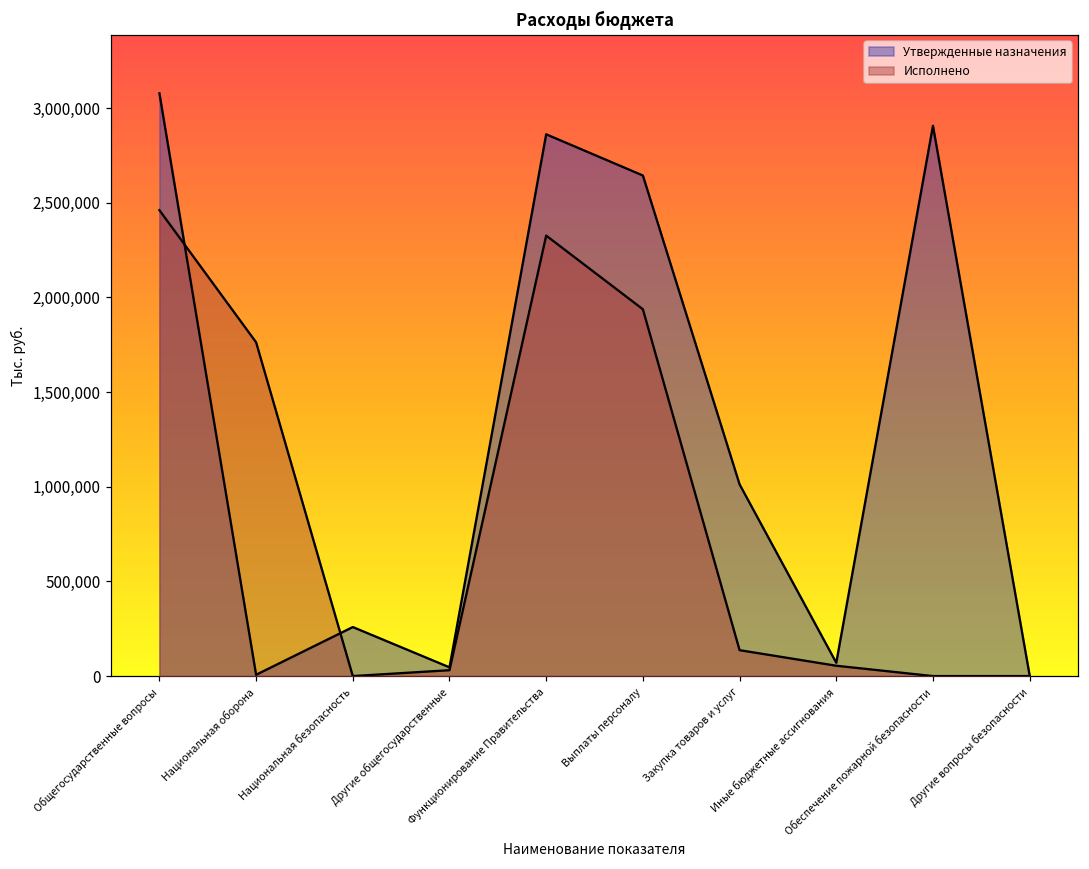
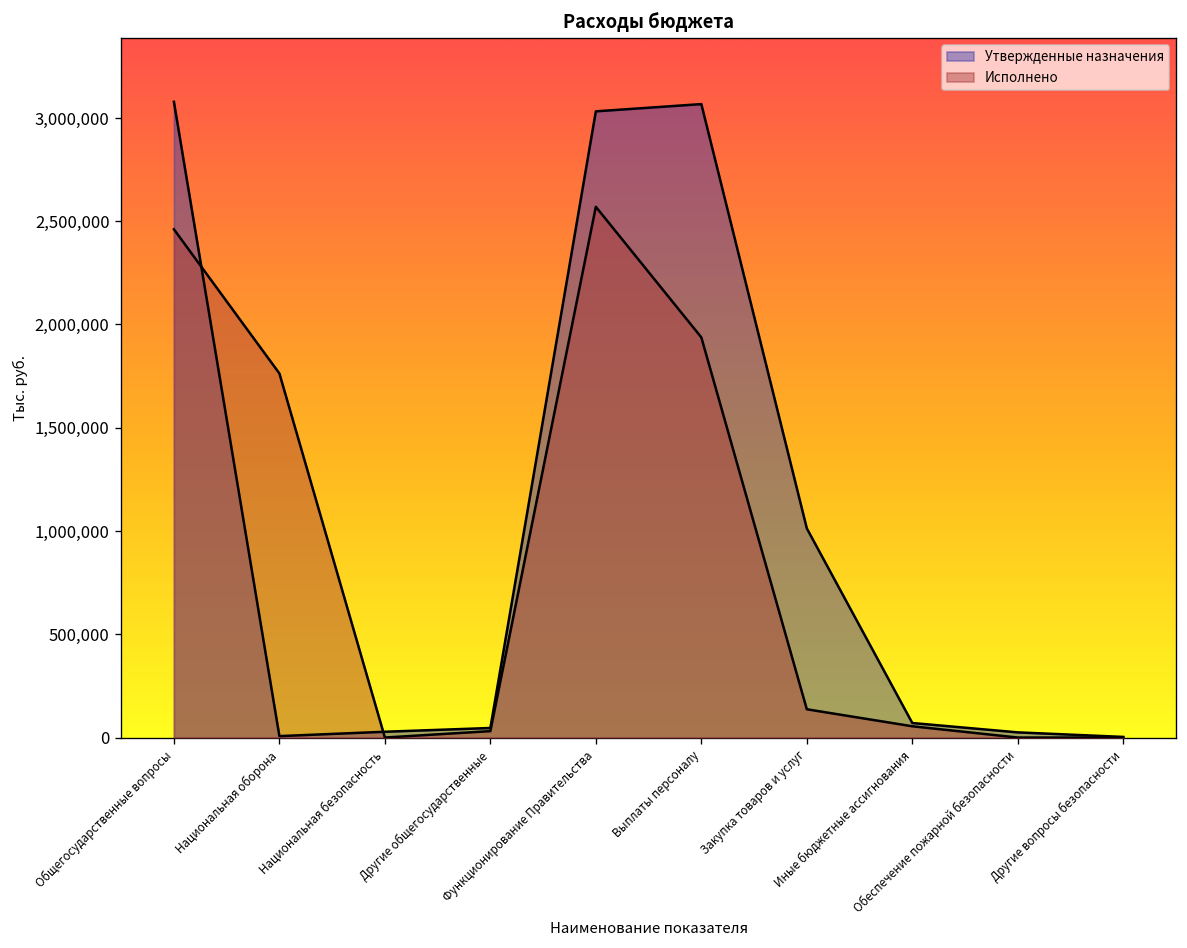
  {
    "Утвержденные назначения": {
      "Общегосударственные вопросы": "3,080,000",
      "Национальная оборона": "10,000",
-     "Национальная безопасность": "260,000",
+     "Национальная безопасность": "30,000",
      "Другие общегосударственные": "50,000",
-     "Функционирование Правительства": "2,860,000",
-     "Выплаты персоналу": "2,640,000",
+     "Функционирование Правительства": "3,030,000",
+     "Выплаты персоналу": "3,070,000",
      "Закупка товаров и услуг": "1,010,000",
      "Иные бюджетные ассигнования": "70,000",
-     "Обеспечение пожарной безопасности": "2,910,000"
+     "Обеспечение пожарной безопасности": "30,000"
    },
    "Исполнено": {
      "Общегосударственные вопросы": "2,460,000",
      "Национальная оборона": "1,760,000",
      "Национальная безопасность": "0",
      "Другие общегосударственные": "30,000",
-     "Функционирование Правительства": "2,330,000",
+     "Функционирование Правительства": "2,570,000",
      "Выплаты персоналу": "1,940,000",
      "Закупка товаров и услуг": "140,000",
      "Иные бюджетные ассигнования": "50,000",
      "Обеспечение пожарной безопасности": "0"
    }
  }
